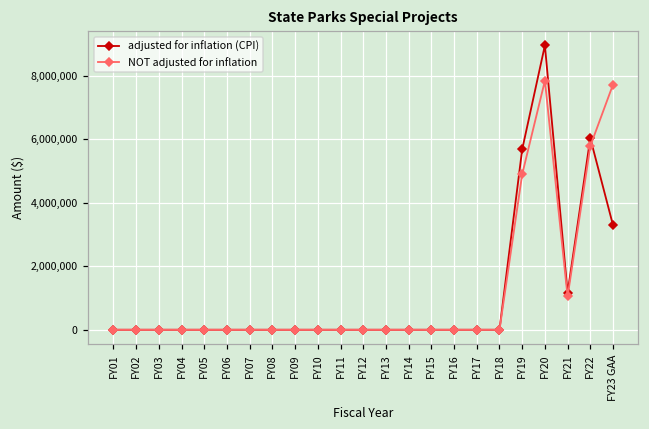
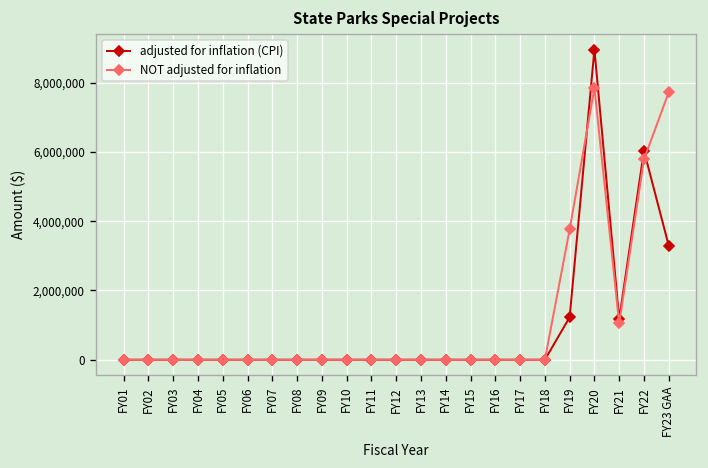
  {
    "adjusted for inflation (CPI)": {
-     "FY19": "5,700,000",
+     "FY19": "1,200,000",
      "FY20": "9,000,000",
      "FY21": "1,200,000",
      "FY22": "6,000,000",
      "FY23 GAA": "3,300,000"
    },
    "NOT adjusted for inflation": {
-     "FY19": "4,900,000",
+     "FY19": "3,800,000",
      "FY20": "7,800,000",
      "FY21": "1,000,000",
      "FY22": "5,800,000",
      "FY23 GAA": "7,700,000"
    }
  }
